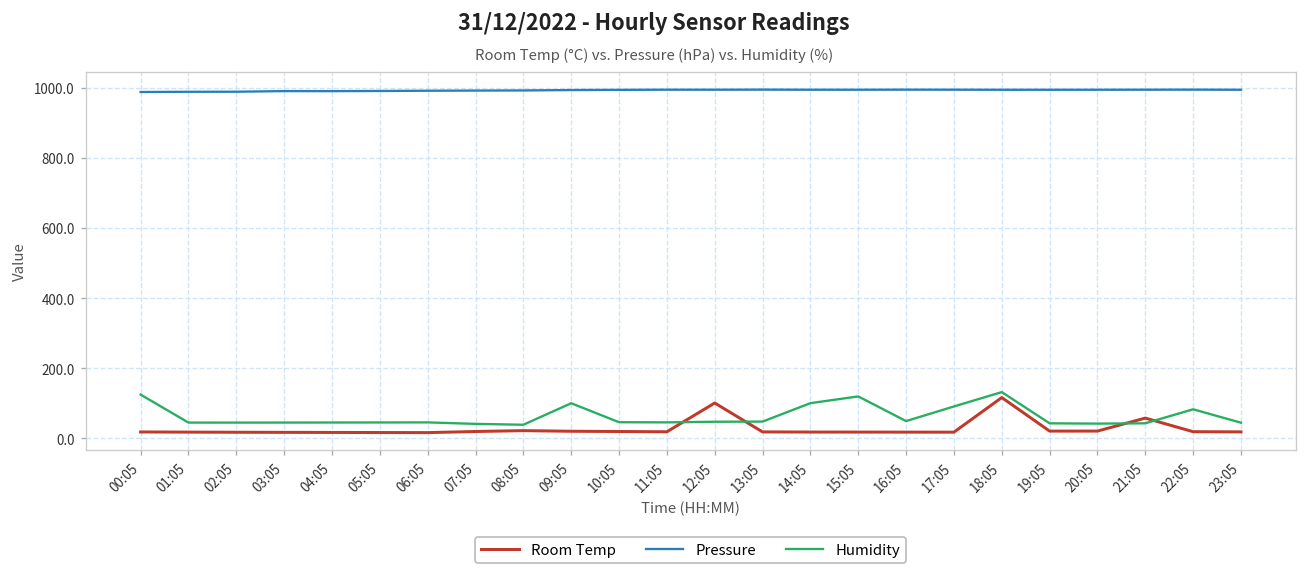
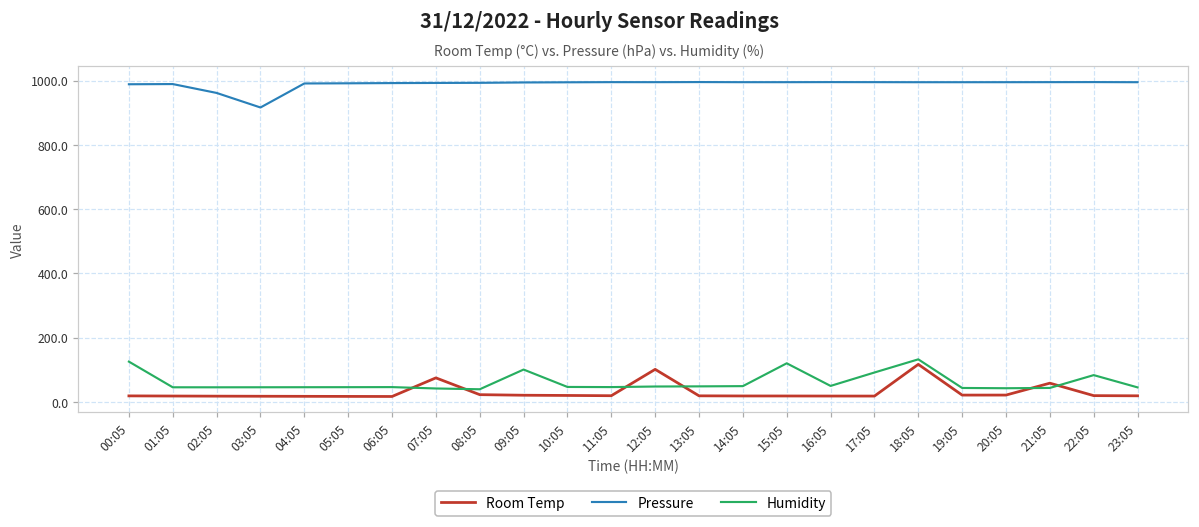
  {
    "Room Temp": {
      "00:05": 20,
      "01:05": 20,
      "02:05": 20,
      "03:05": 20,
      "04:05": 20,
      "05:05": 20,
      "06:05": 20,
-     "07:05": 20,
+     "07:05": 70,
      "08:05": 20,
      "09:05": 20,
      "10:05": 20,
      "11:05": 20,
      "12:05": 100,
      "13:05": 20,
      "14:05": 20,
      "15:05": 20,
      "16:05": 20,
      "17:05": 20,
      "18:05": 120,
      "19:05": 20,
      "20:05": 20,
      "21:05": 60,
      "22:05": 20,
      "23:05": 20
    },
    "Pressure": {
      "00:05": 990,
      "01:05": 990,
-     "02:05": 990,
-     "03:05": 990,
+     "02:05": 960,
+     "03:05": 920,
      "04:05": 990,
      "05:05": 990,
      "06:05": 990,
      "07:05": 990,
      "08:05": 990,
      "09:05": 990,
      "10:05": 1000,
      "11:05": 1000,
      "12:05": 1000,
      "13:05": 1000,
      "14:05": 1000,
      "15:05": 1000,
      "16:05": 1000,
      "17:05": 1000,
      "18:05": 1000,
      "19:05": 1000,
      "20:05": 1000,
      "21:05": 1000,
      "22:05": 1000,
      "23:05": 1000
    },
    "Humidity": {
      "00:05": 130,
      "01:05": 50,
      "02:05": 50,
      "03:05": 50,
      "04:05": 50,
      "05:05": 50,
      "06:05": 50,
      "07:05": 40,
      "08:05": 40,
      "09:05": 100,
      "10:05": 50,
      "11:05": 50,
      "12:05": 50,
      "13:05": 50,
-     "14:05": 100,
+     "14:05": 50,
      "15:05": 120,
      "16:05": 50,
      "17:05": 90,
      "18:05": 130,
      "19:05": 40,
      "20:05": 40,
      "21:05": 40,
      "22:05": 80,
      "23:05": 40
    }
  }
